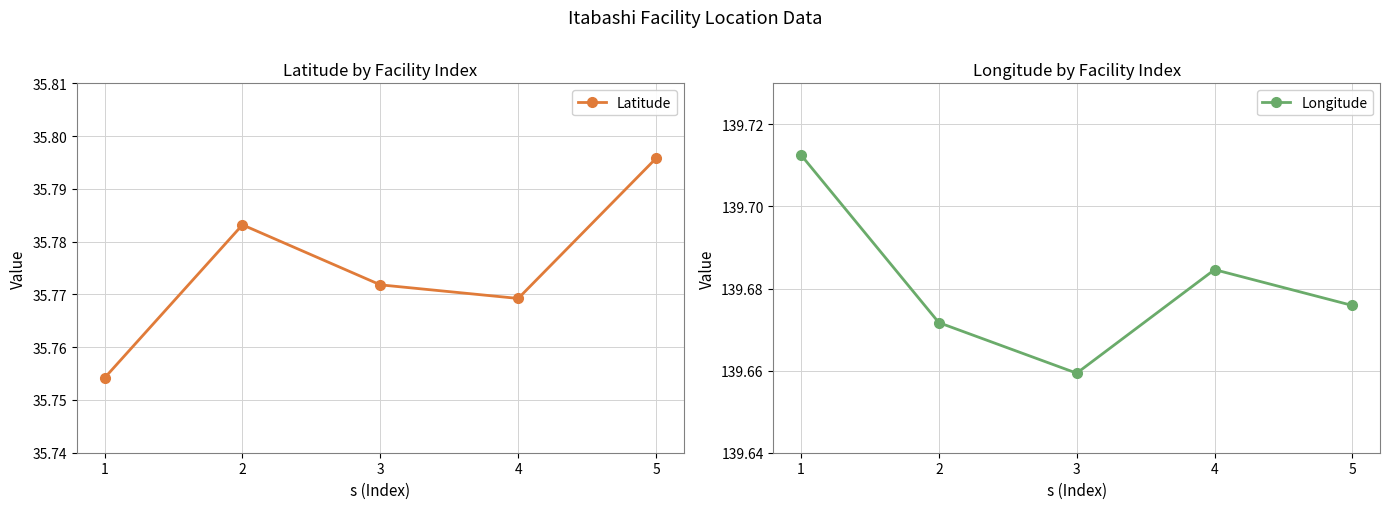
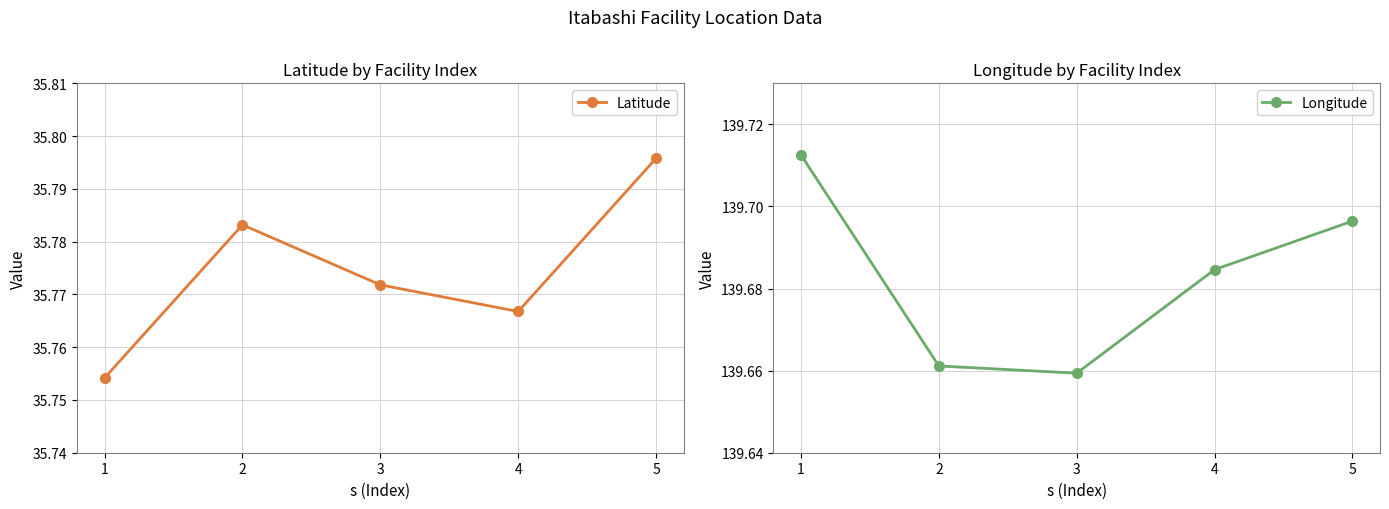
  {
    "Latitude by Facility Index": {
      "1": 35.754,
      "2": 35.783,
      "3": 35.772,
-     "4": 35.769,
+     "4": 35.767,
      "5": 35.796
    },
    "Longitude by Facility Index": {
      "1": 139.713,
-     "2": 139.672,
+     "2": 139.661,
      "3": 139.659,
      "4": 139.685,
-     "5": 139.676
+     "5": 139.696
    }
  }
